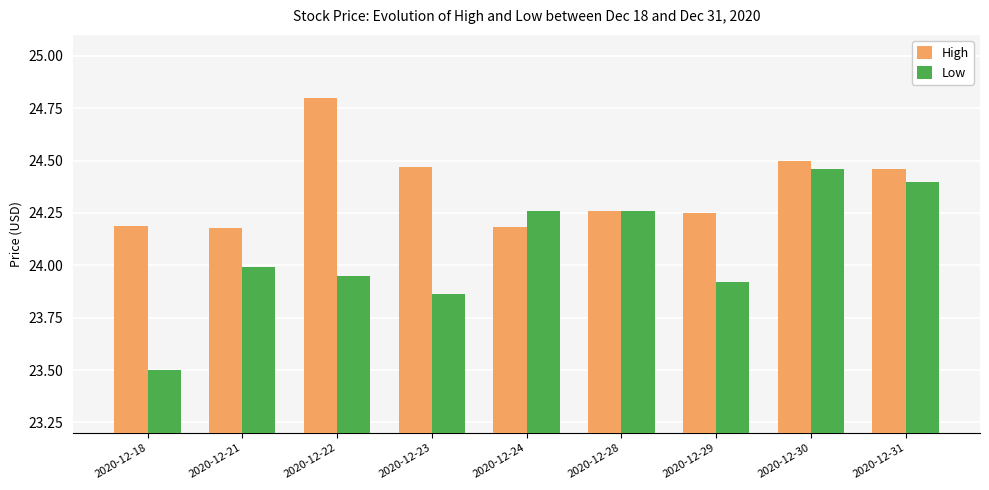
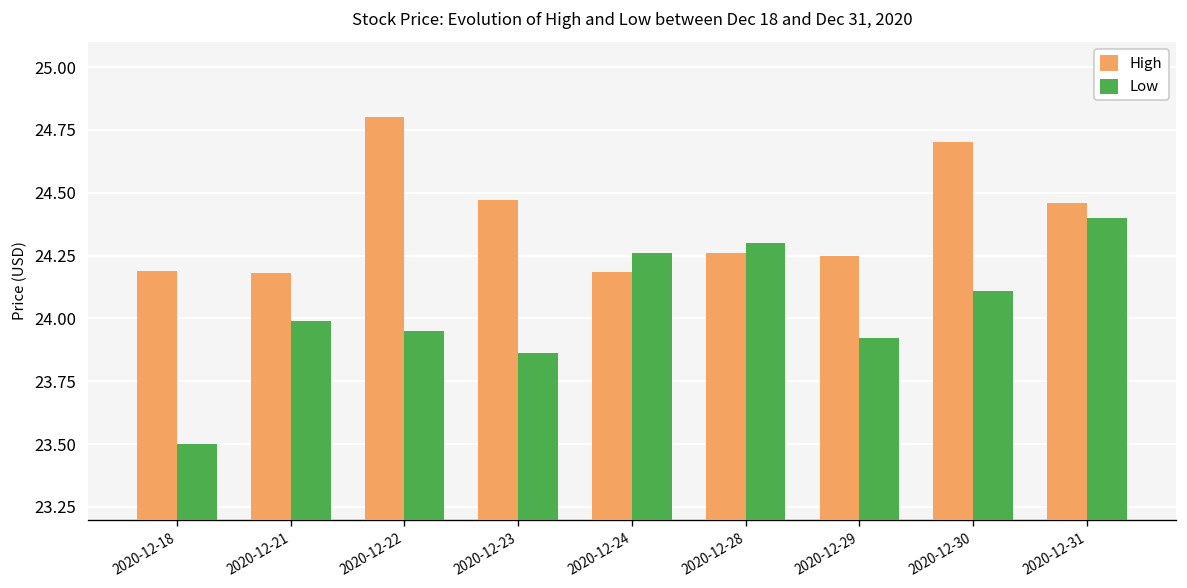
  {
    "High": {
      "2020-12-18": 24.2,
      "2020-12-21": 24.18,
      "2020-12-22": 24.8,
      "2020-12-23": 24.47,
      "2020-12-24": 24.18,
      "2020-12-28": 24.26,
      "2020-12-29": 24.25,
-     "2020-12-30": 24.5,
+     "2020-12-30": 24.7,
      "2020-12-31": 24.46
    },
    "Low": {
      "2020-12-18": 23.50,
      "2020-12-21": 23.99,
      "2020-12-22": 23.95,
      "2020-12-23": 23.86,
      "2020-12-24": 24.26,
-     "2020-12-28": 24.26,
+     "2020-12-28": 24.30,
      "2020-12-29": 23.92,
-     "2020-12-30": 24.46,
+     "2020-12-30": 24.11,
      "2020-12-31": 24.40
    }
  }
